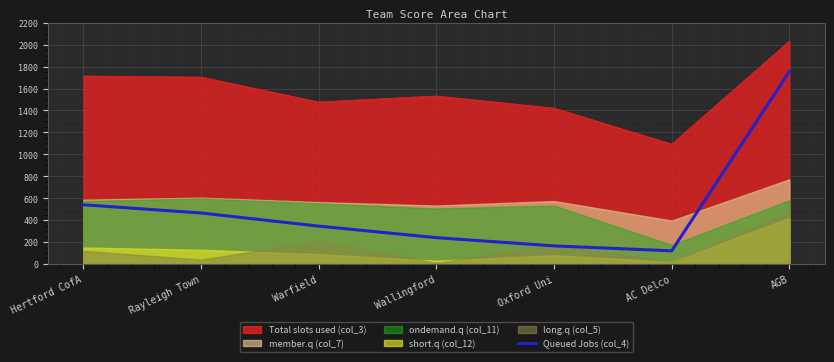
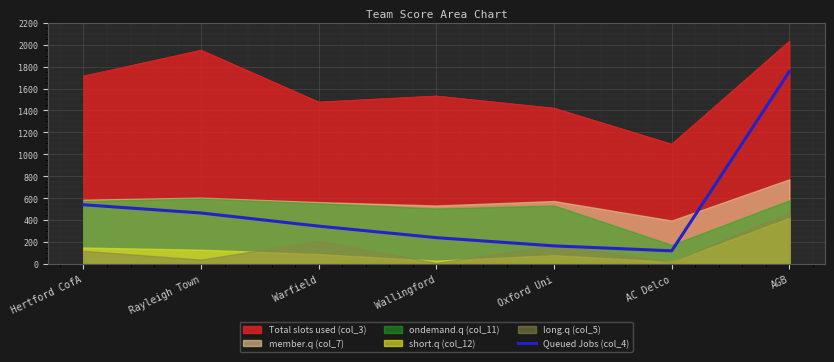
  {
    "Total slots used (col_3)": {
      "Hertford CofA": 1710,
-     "Rayleigh Town": 1700,
+     "Rayleigh Town": 1950,
      "Warfield": 1480,
      "Wallingford": 1530,
      "Oxford Uni": 1420,
      "AC Delco": 1090,
      "AGB": 2030
    },
    "Queued Jobs (col_4)": {
      "Hertford CofA": 540,
      "Rayleigh Town": 470,
      "Warfield": 350,
      "Wallingford": 240,
      "AC Delco": 120,
      "AGB": 1760
    },
    "member.q (col_7)": {
      "Wallingford": 530,
      "Oxford Uni": 570,
      "AC Delco": 400,
      "AGB": 770
    },
    "ondemand.q (col_11)": {
      "Wallingford": 510,
      "Oxford Uni": 530,
      "AC Delco": 170,
      "AGB": 580
    },
    "short.q (col_12)": {
      "Hertford CofA": 150,
      "Rayleigh Town": 130,
      "Warfield": 90,
      "Oxford Uni": 80,
      "AGB": 420
    },
    "long.q (col_5)": {
      "Hertford CofA": 120,
      "Rayleigh Town": 40,
      "Warfield": 210,
      "AGB": 470
    }
  }
